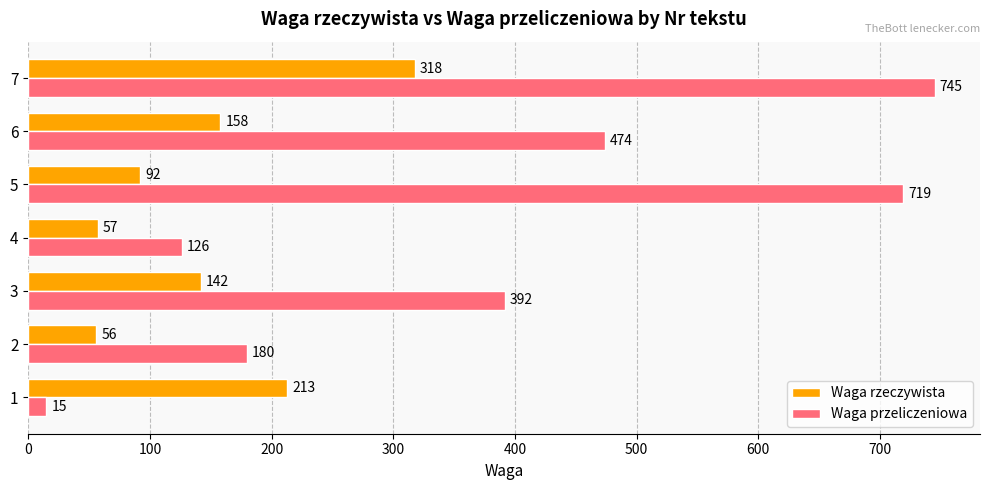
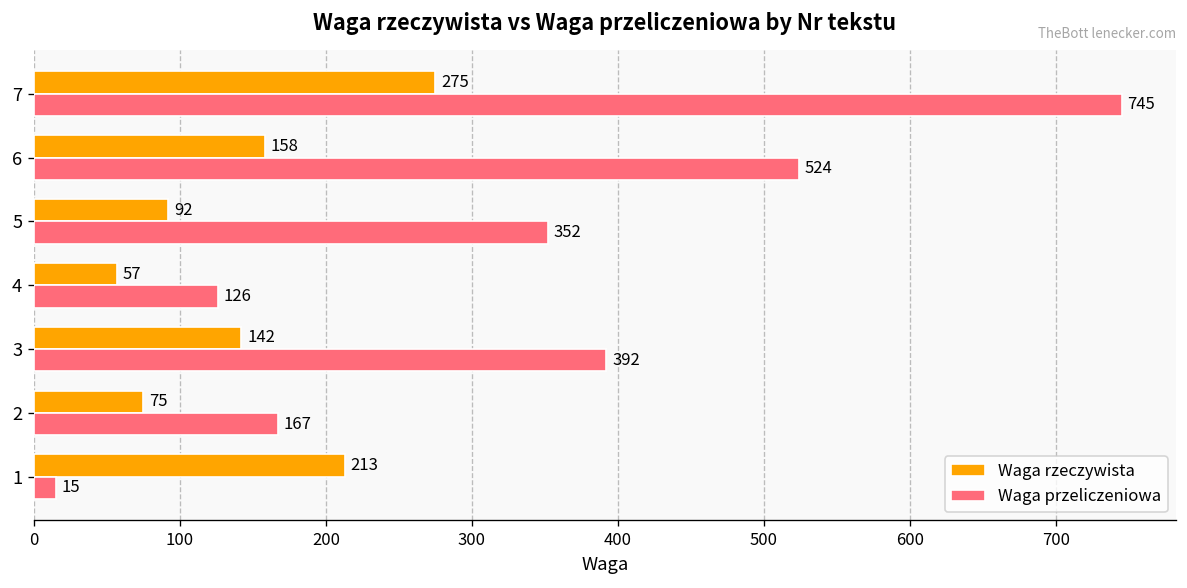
  {
    "Waga rzeczywista": {
-     "7": 318,
+     "7": 275,
      "6": 158,
      "5": 92,
      "4": 57,
      "3": 142,
-     "2": 56,
+     "2": 75,
      "1": 213
    },
    "Waga przeliczeniowa": {
      "7": 745,
-     "6": 474,
-     "5": 719,
+     "6": 524,
+     "5": 352,
      "4": 126,
      "3": 392,
-     "2": 180,
+     "2": 167,
      "1": 15
    }
  }
